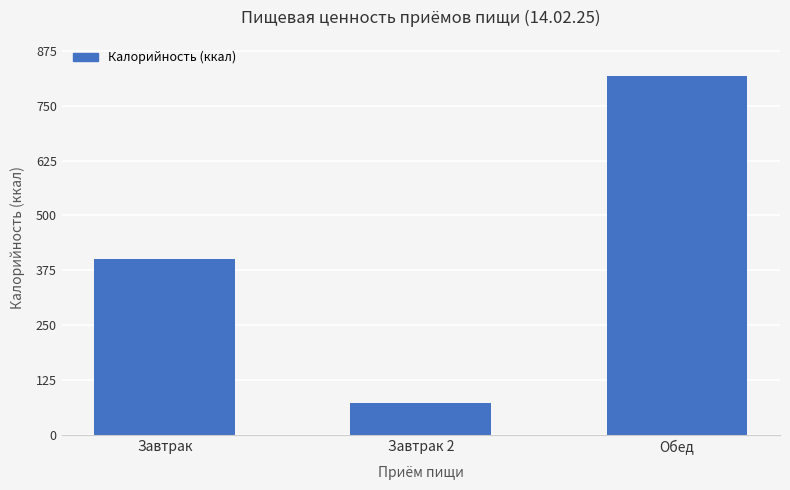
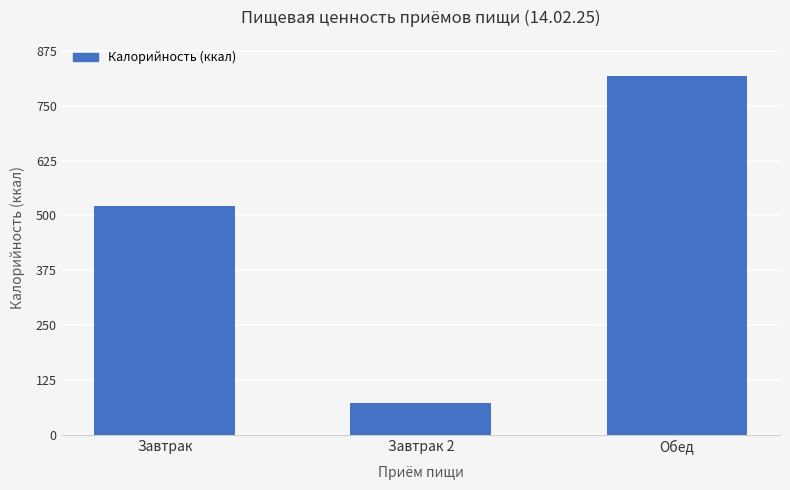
  {
-   "Завтрак": 400,
+   "Завтрак": 520,
    "Завтрак 2": 70,
    "Обед": 820
  }
